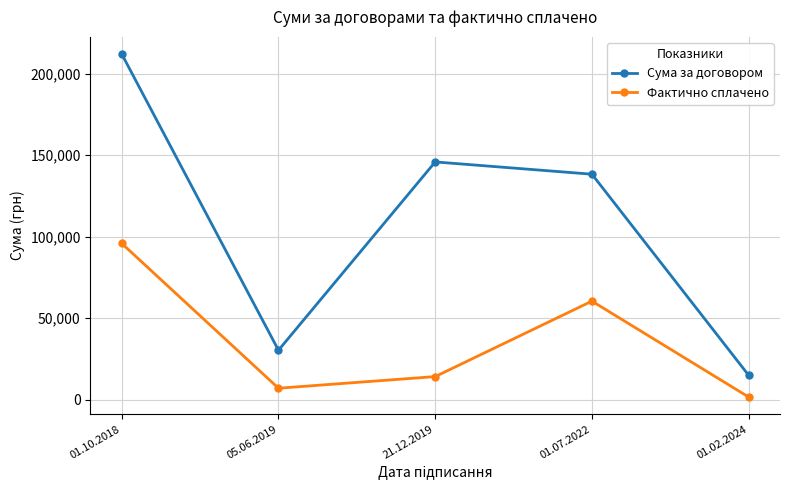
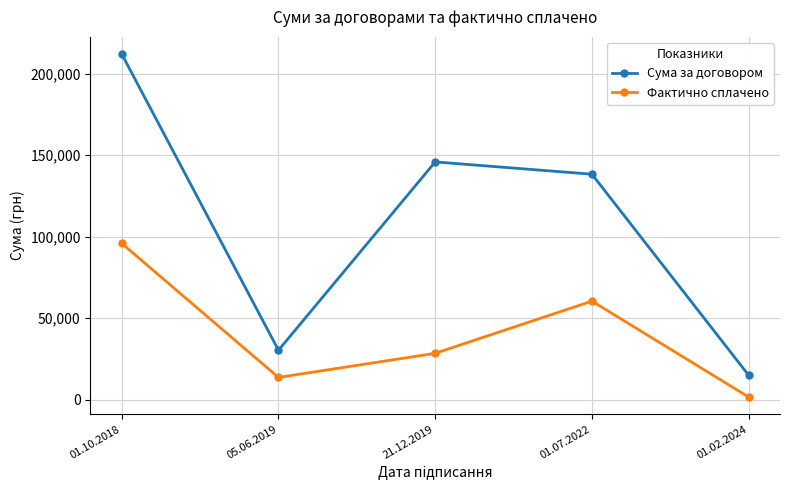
  {
    "Сума за договором": {
      "01.10.2018": "212,000",
      "05.06.2019": "30,000",
      "21.12.2019": "146,000",
      "01.07.2022": "138,000",
      "01.02.2024": "15,000"
    },
    "Фактично сплачено": {
      "01.10.2018": "96,000",
-     "05.06.2019": "7,000",
-     "21.12.2019": "14,000",
+     "05.06.2019": "14,000",
+     "21.12.2019": "28,000",
      "01.07.2022": "60,000",
      "01.02.2024": "2,000"
    }
  }
